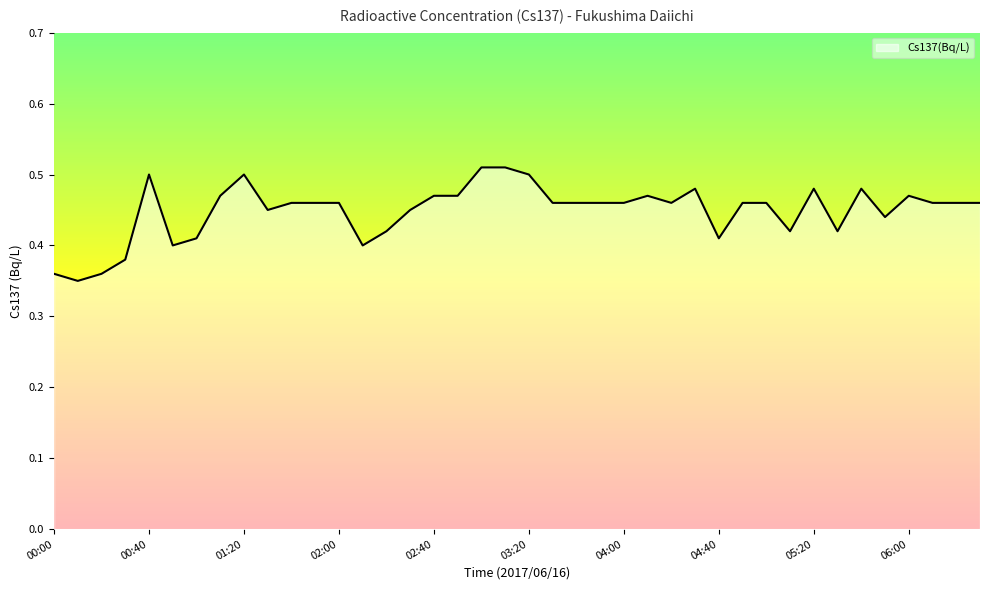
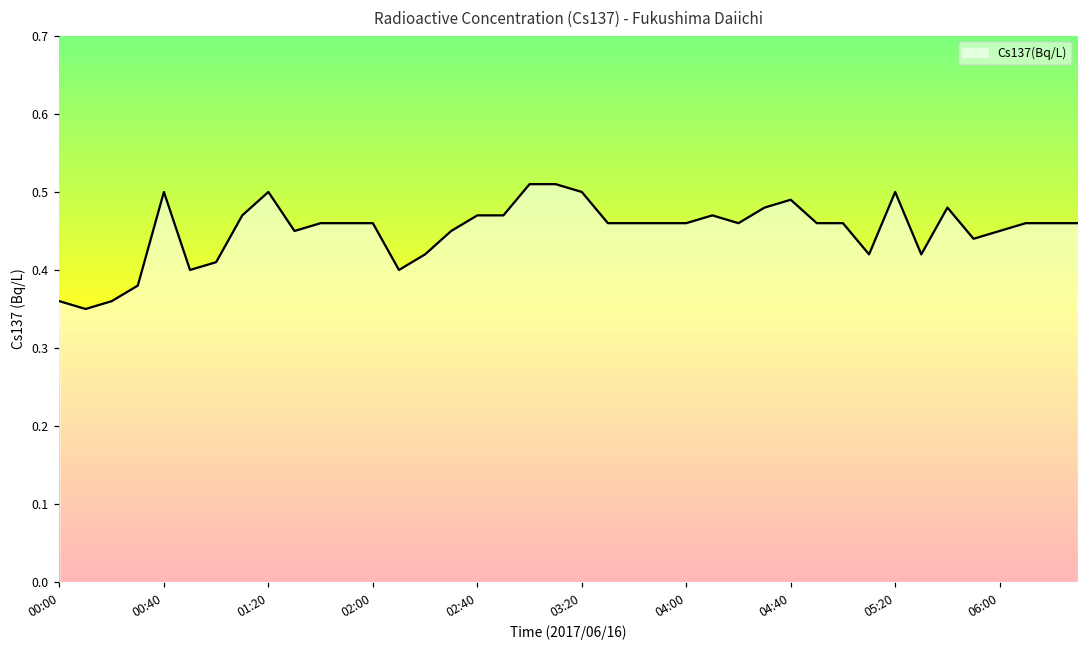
  {
    "00:00": 0.36,
    "00:40": 0.50,
    "01:20": 0.50,
    "02:00": 0.46,
    "02:40": 0.47,
    "03:20": 0.50,
    "04:00": 0.46,
-   "04:40": 0.41,
-   "05:20": 0.48,
-   "06:00": 0.47
+   "04:40": 0.49,
+   "05:20": 0.50,
+   "06:00": 0.45
  }
